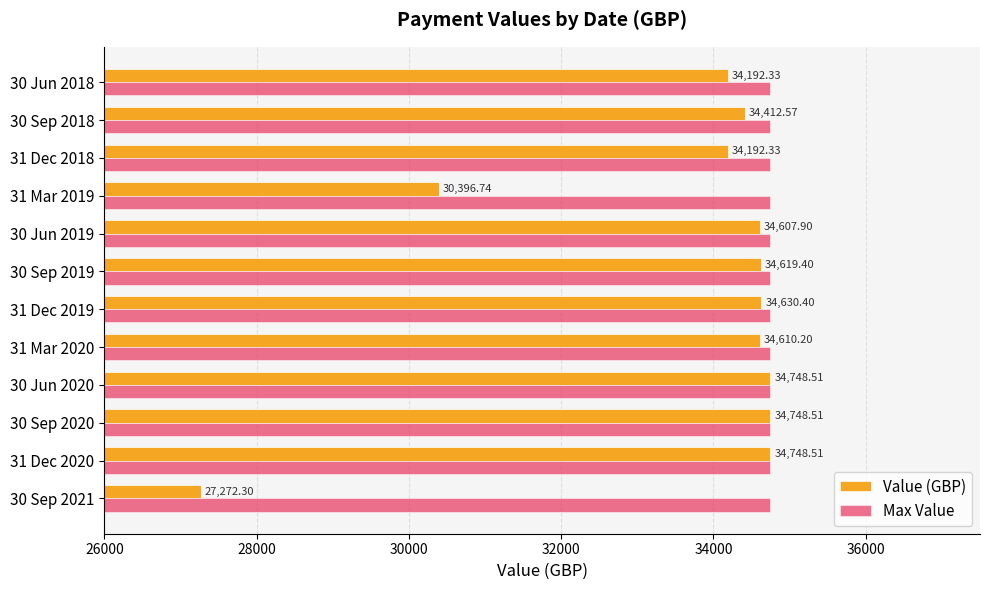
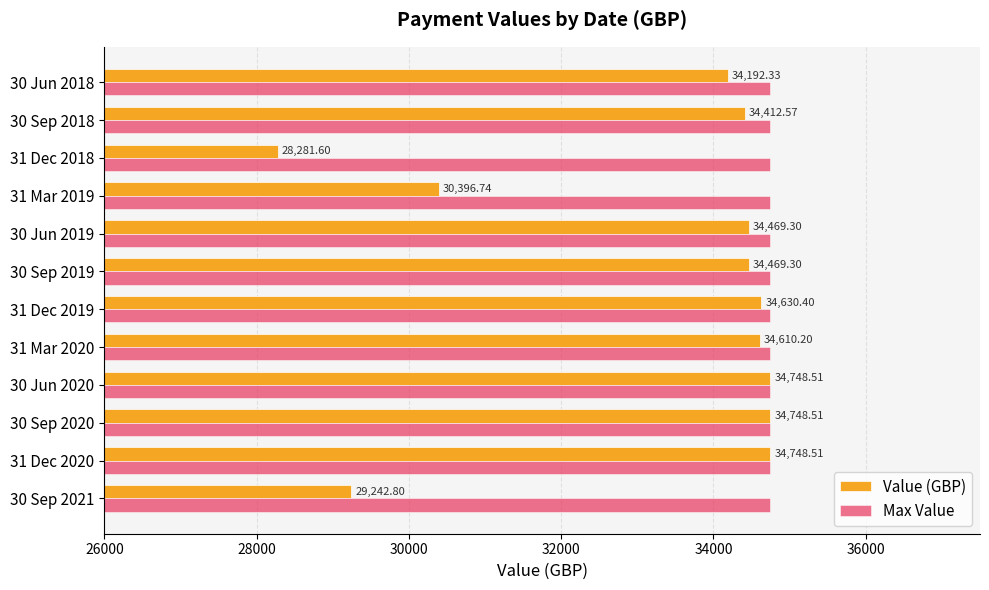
  {
    "Value (GBP)": {
      "30 Jun 2018": "34,192.33",
      "30 Sep 2018": "34,412.57",
-     "31 Dec 2018": "34,192.33",
+     "31 Dec 2018": "28,281.60",
      "31 Mar 2019": "30,396.74",
-     "30 Jun 2019": "34,607.90",
-     "30 Sep 2019": "34,619.40",
+     "30 Jun 2019": "34,469.30",
+     "30 Sep 2019": "34,469.30",
      "31 Dec 2019": "34,630.40",
      "31 Mar 2020": "34,610.20",
      "30 Jun 2020": "34,748.51",
      "30 Sep 2020": "34,748.51",
      "31 Dec 2020": "34,748.51",
-     "30 Sep 2021": "27,272.30"
+     "30 Sep 2021": "29,242.80"
    },
    "Max Value": {
      "30 Jun 2018": "34700",
      "30 Sep 2018": "34700",
      "31 Dec 2018": "34700",
      "31 Mar 2019": "34700",
      "30 Jun 2019": "34700",
      "30 Sep 2019": "34700",
      "31 Dec 2019": "34700",
      "30 Sep 2021": "34700"
    }
  }
